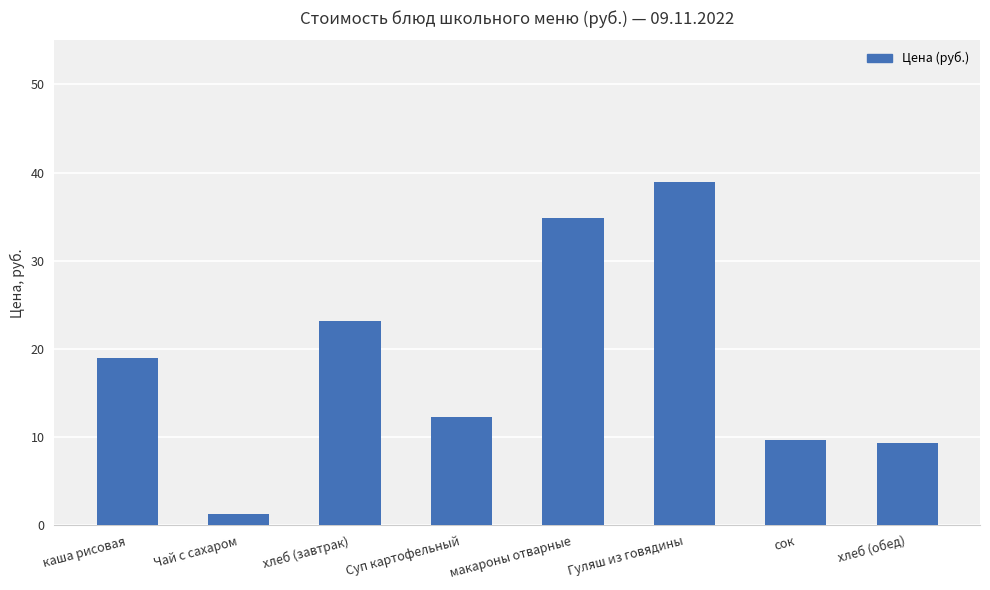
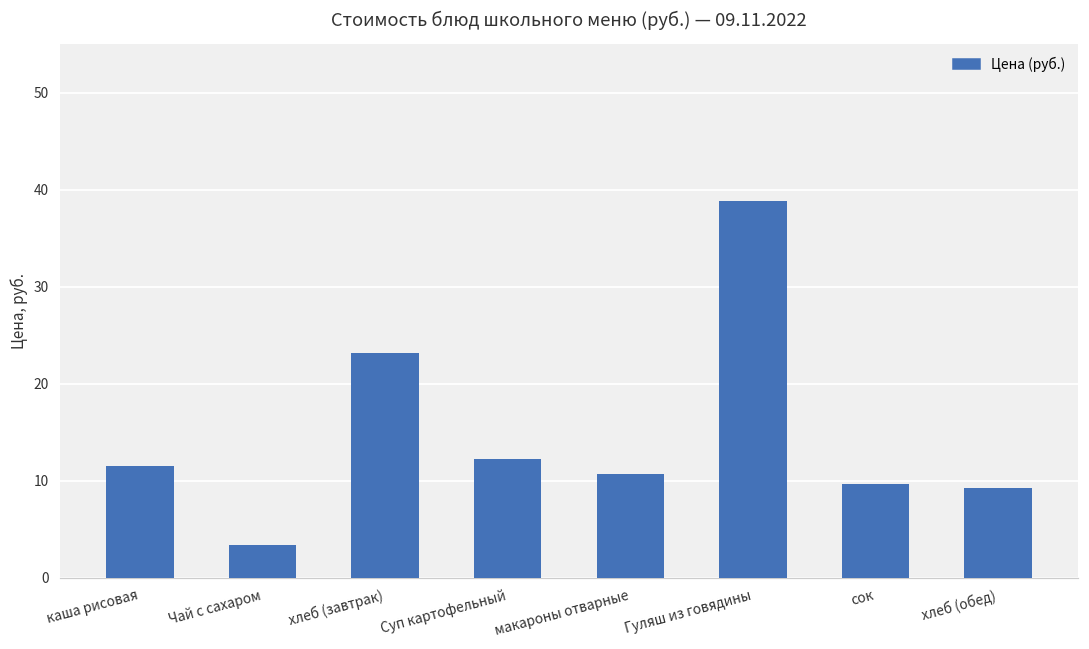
  {
-   "каша рисовая": 19,
-   "Чай с сахаром": 1,
+   "каша рисовая": 12,
+   "Чай с сахаром": 3,
    "хлеб (завтрак)": 23,
    "Суп картофельный": 12,
-   "макароны отварные": 35,
+   "макароны отварные": 11,
    "Гуляш из говядины": 39,
    "сок": 10,
    "хлеб (обед)": 9
  }
